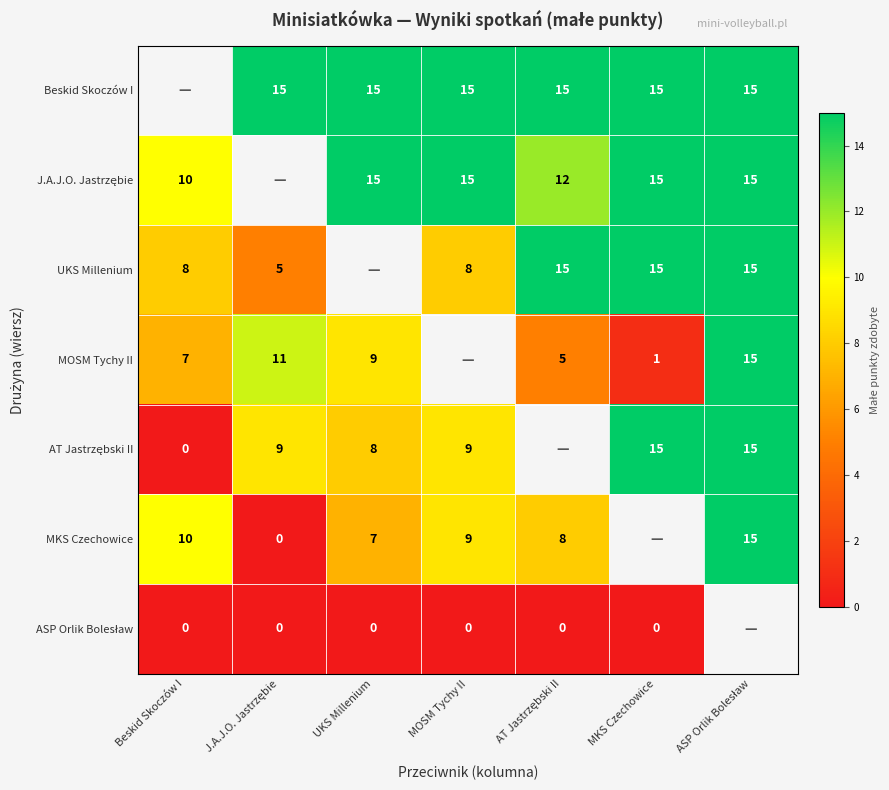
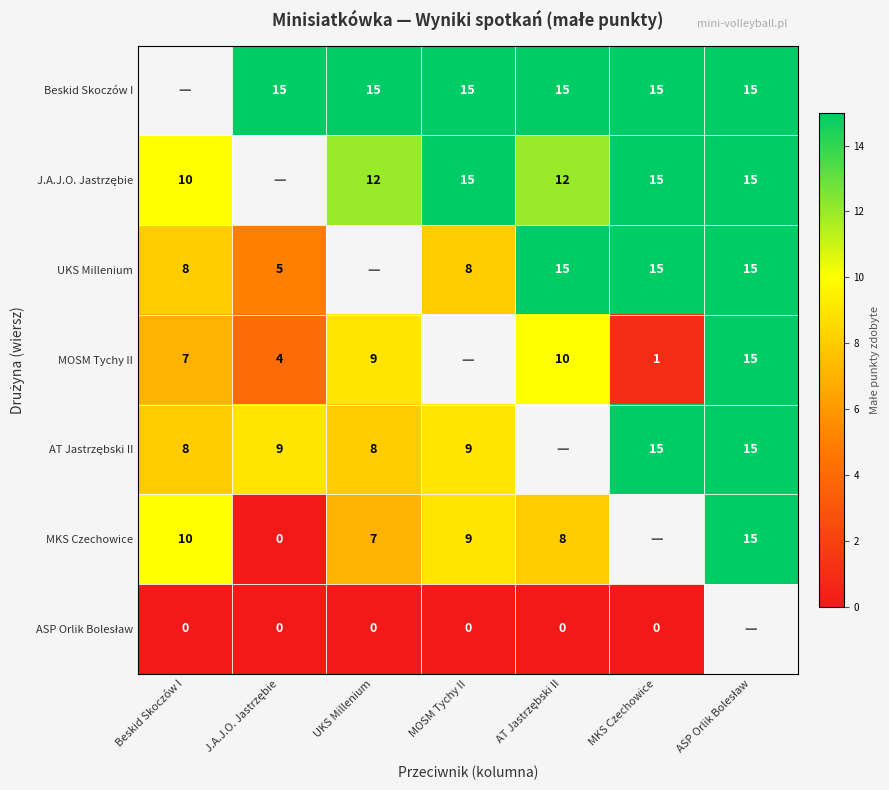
  {
    "Beskid Skoczów I": {
      "J.A.J.O. Jastrzębie": 15,
      "UKS Millenium": 15,
      "MOSM Tychy II": 15,
      "AT Jastrzębski II": 15,
      "MKS Czechowice": 15,
      "ASP Orlik Bolesław": 15
    },
    "J.A.J.O. Jastrzębie": {
      "Beskid Skoczów I": 10,
-     "UKS Millenium": 15,
+     "UKS Millenium": 12,
      "MOSM Tychy II": 15,
      "AT Jastrzębski II": 12,
      "MKS Czechowice": 15,
      "ASP Orlik Bolesław": 15
    },
    "UKS Millenium": {
      "Beskid Skoczów I": 8,
      "J.A.J.O. Jastrzębie": 5,
      "MOSM Tychy II": 8,
      "AT Jastrzębski II": 15,
      "MKS Czechowice": 15,
      "ASP Orlik Bolesław": 15
    },
    "MOSM Tychy II": {
      "Beskid Skoczów I": 7,
-     "J.A.J.O. Jastrzębie": 11,
+     "J.A.J.O. Jastrzębie": 4,
      "UKS Millenium": 9,
-     "AT Jastrzębski II": 5,
+     "AT Jastrzębski II": 10,
      "MKS Czechowice": 1,
      "ASP Orlik Bolesław": 15
    },
    "AT Jastrzębski II": {
-     "Beskid Skoczów I": 0,
+     "Beskid Skoczów I": 8,
      "J.A.J.O. Jastrzębie": 9,
      "UKS Millenium": 8,
      "MOSM Tychy II": 9,
      "MKS Czechowice": 15,
      "ASP Orlik Bolesław": 15
    },
    "MKS Czechowice": {
      "Beskid Skoczów I": 10,
      "J.A.J.O. Jastrzębie": 0,
      "UKS Millenium": 7,
      "MOSM Tychy II": 9,
      "AT Jastrzębski II": 8,
      "ASP Orlik Bolesław": 15
    },
    "ASP Orlik Bolesław": {
      "Beskid Skoczów I": 0,
      "J.A.J.O. Jastrzębie": 0,
      "UKS Millenium": 0,
      "MOSM Tychy II": 0,
      "AT Jastrzębski II": 0,
      "MKS Czechowice": 0
    }
  }
